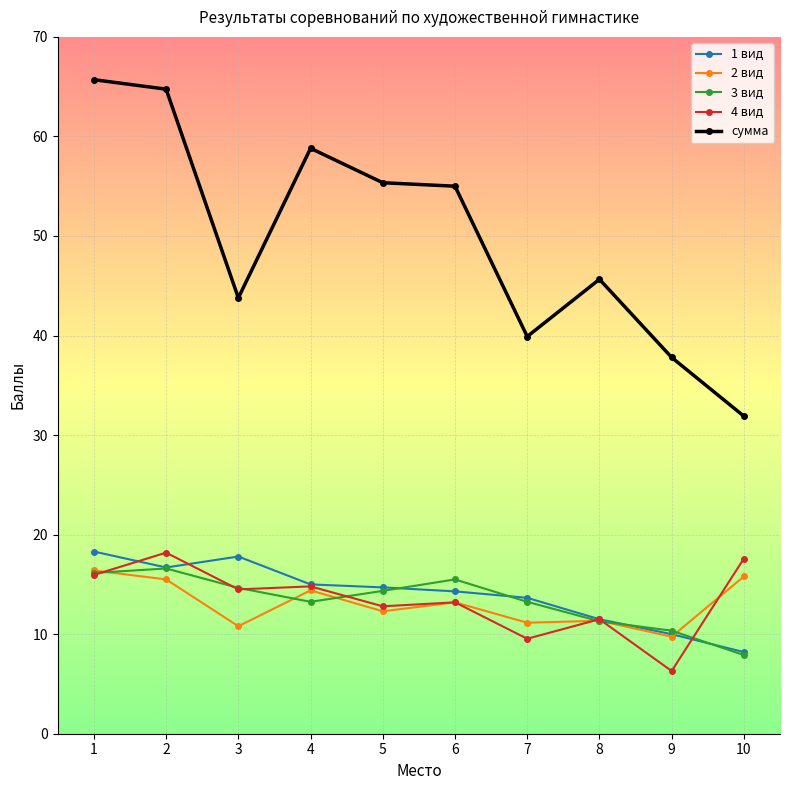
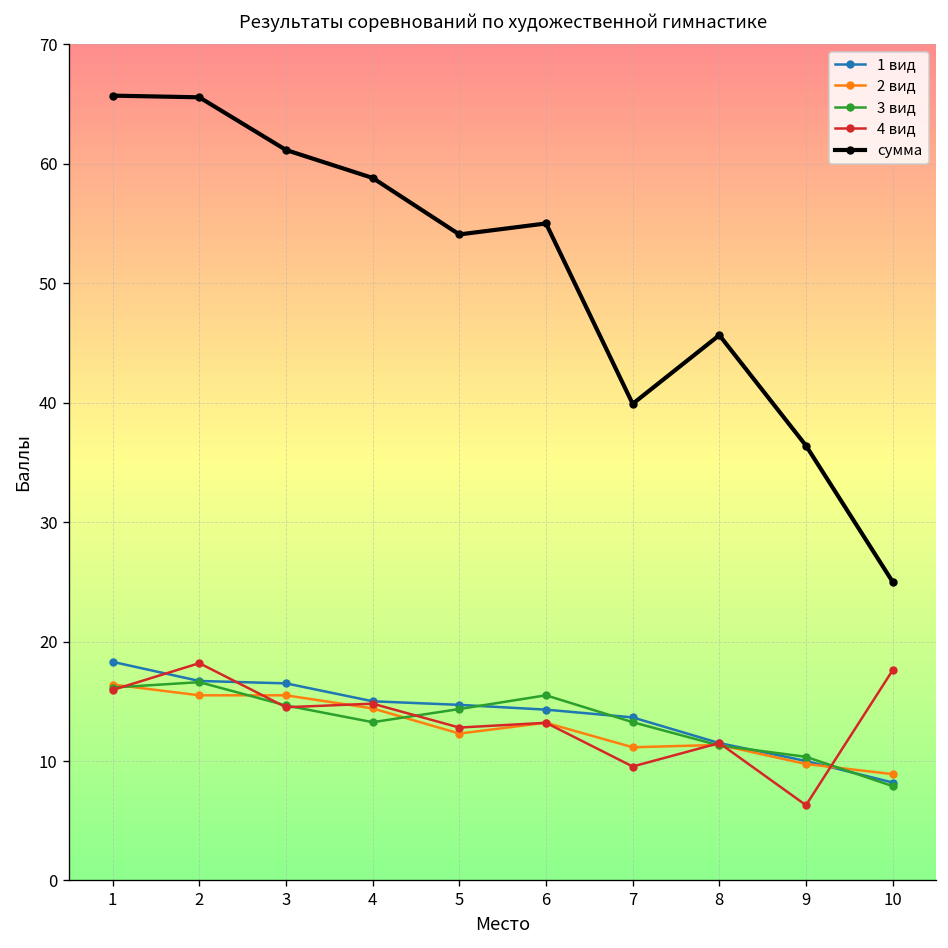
  {
    "1 вид": {
      "1": 18,
-     "3": 18,
+     "3": 17,
      "5": 15,
      "6": 14,
      "7": 14,
      "10": 8
    },
    "2 вид": {
      "2": 16,
-     "3": 11,
+     "3": 16,
      "4": 14,
      "5": 12,
      "7": 11,
-     "10": 16
+     "10": 9
    },
    "3 вид": {
      "4": 13,
      "5": 14,
      "6": 16,
      "7": 13,
      "9": 10,
      "10": 8
    },
    "4 вид": {
      "2": 18,
      "5": 13,
      "7": 10,
      "9": 6,
      "10": 18
    },
    "сумма": {
      "1": 66,
-     "2": 65,
-     "3": 44,
+     "2": 66,
+     "3": 61,
      "4": 59,
-     "5": 55,
+     "5": 54,
      "6": 55,
      "7": 40,
      "8": 46,
-     "9": 38,
-     "10": 32
+     "9": 36,
+     "10": 25
    }
  }
